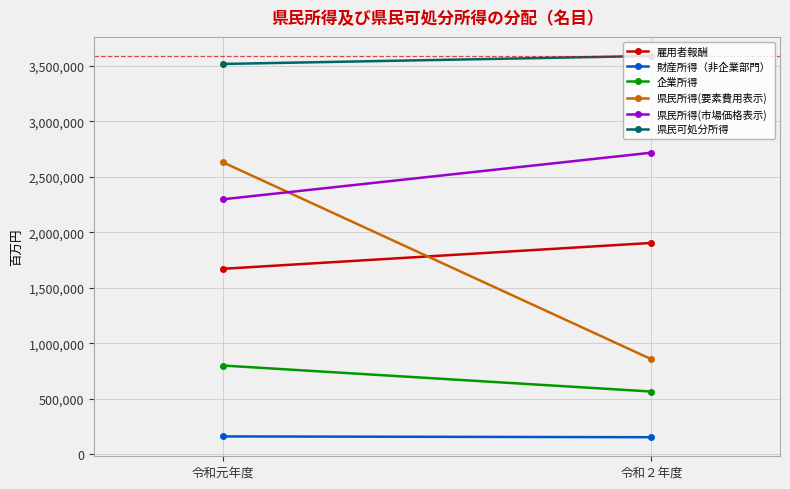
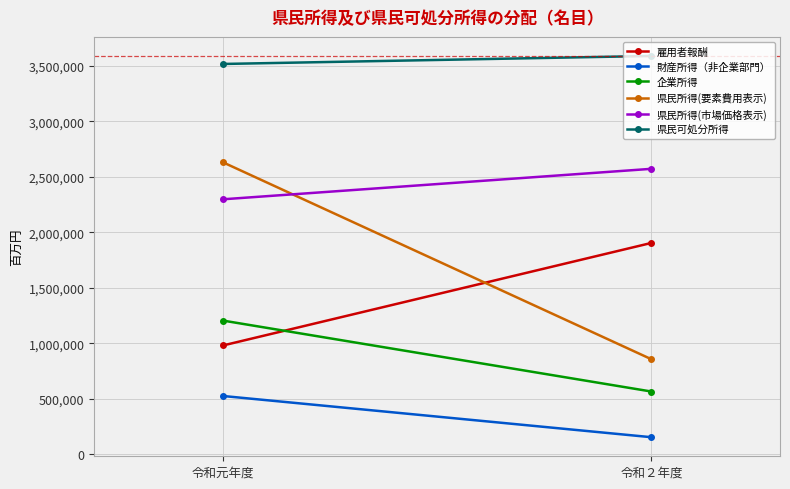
  {
    "雇用者報酬": {
-     "令和元年度": "1,670,000",
+     "令和元年度": "980,000",
      "令和２年度": "1,900,000"
    },
    "財産所得（非企業部門）": {
-     "令和元年度": "160,000",
+     "令和元年度": "530,000",
      "令和２年度": "150,000"
    },
    "企業所得": {
-     "令和元年度": "800,000",
+     "令和元年度": "1,200,000",
      "令和２年度": "570,000"
    },
    "県民所得(要素費用表示)": {
      "令和元年度": "2,630,000",
      "令和２年度": "860,000"
    },
    "県民所得(市場価格表示)": {
      "令和元年度": "2,300,000",
-     "令和２年度": "2,720,000"
+     "令和２年度": "2,570,000"
    },
    "県民可処分所得": {
      "令和元年度": "3,520,000"
    }
  }
